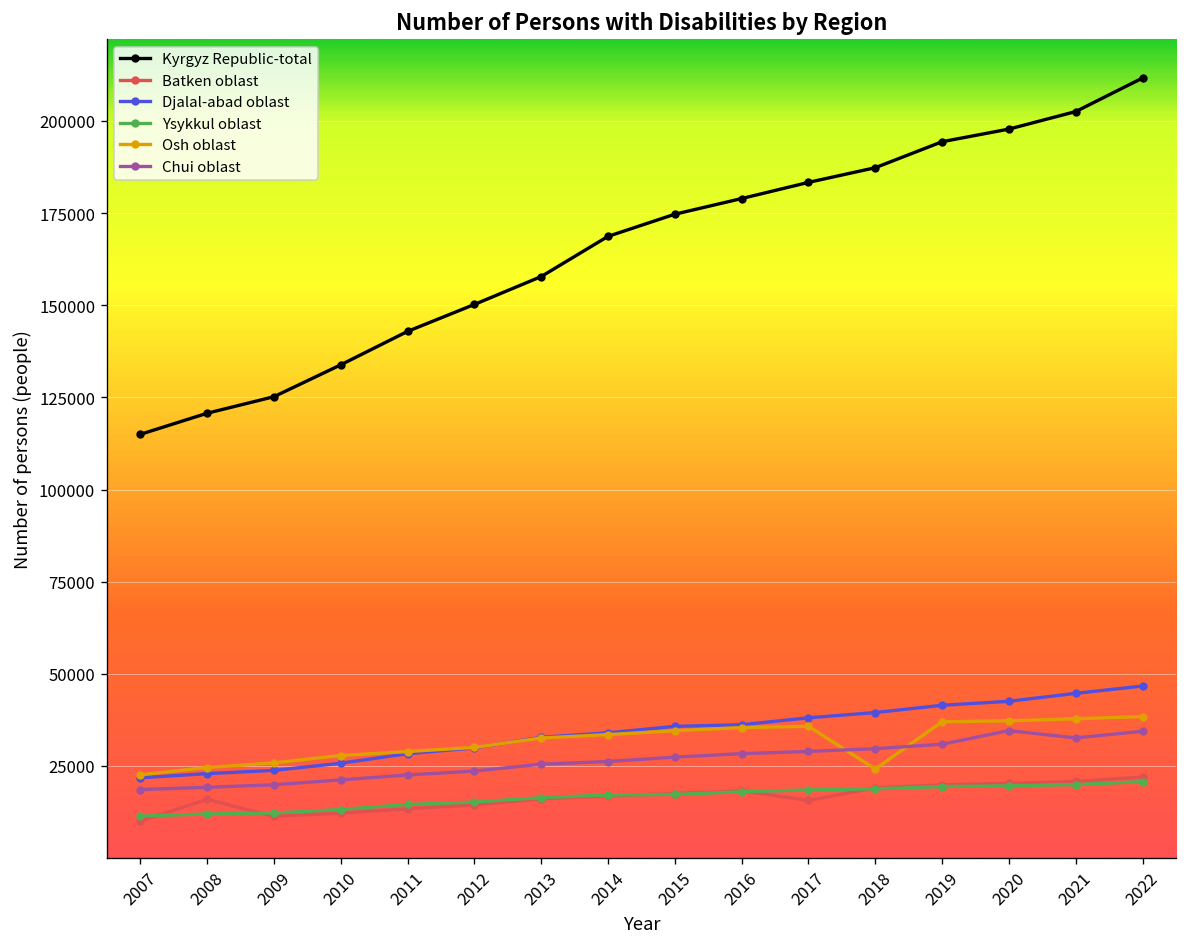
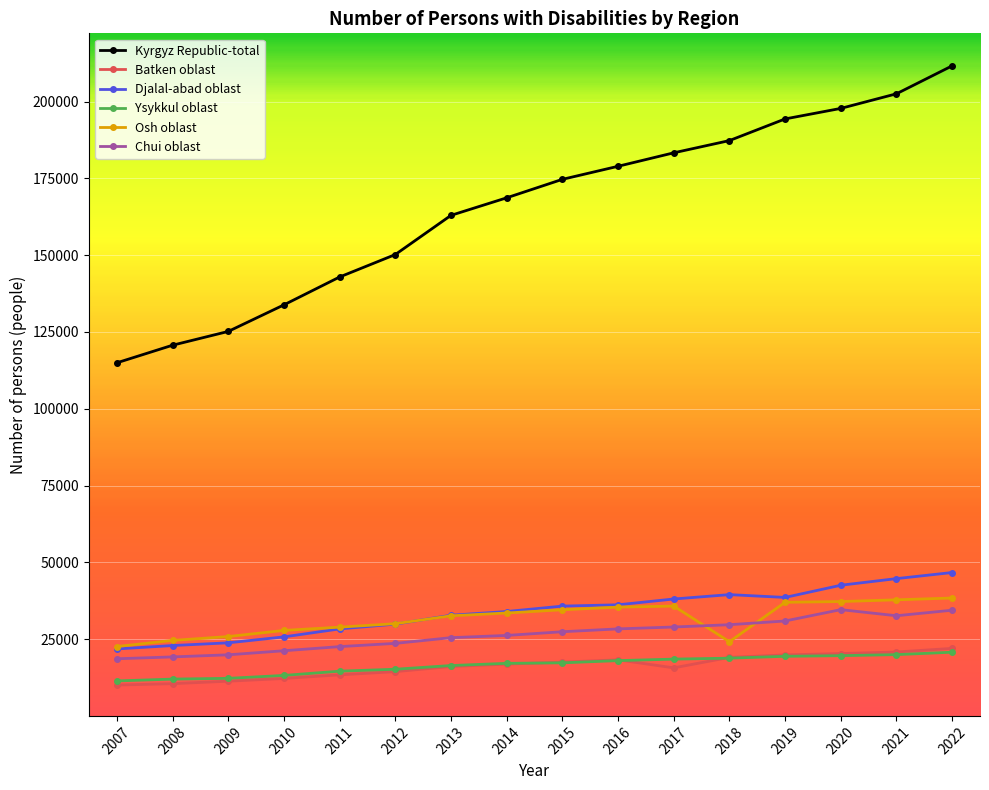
  {
    "Kyrgyz Republic-total": {
      "2007": 115000,
      "2008": 121000,
      "2009": 125000,
      "2010": 134000,
      "2011": 143000,
      "2012": 150000,
-     "2013": 158000,
+     "2013": 163000,
      "2014": 169000,
      "2015": 175000,
      "2016": 179000,
      "2017": 183000,
      "2018": 187000,
      "2019": 194000,
      "2020": 198000,
      "2021": 203000,
      "2022": 212000
    },
    "Batken oblast": {
      "2007": 10000,
-     "2008": 16000,
+     "2008": 10000,
      "2009": 11000,
      "2010": 12000,
      "2011": 13000,
      "2017": 16000,
      "2021": 21000,
      "2022": 22000
    },
    "Djalal-abad oblast": {
      "2008": 23000,
      "2009": 24000,
      "2010": 26000,
      "2015": 36000,
      "2017": 38000,
      "2018": 39000,
-     "2019": 41000,
+     "2019": 39000,
      "2020": 43000,
      "2021": 45000,
      "2022": 47000
    },
    "Ysykkul oblast": {
      "2007": 11000,
      "2008": 12000,
      "2009": 12000,
      "2010": 13000,
      "2011": 15000,
      "2017": 18000,
      "2021": 20000,
      "2022": 21000
    },
    "Osh oblast": {
      "2008": 25000,
      "2009": 26000,
      "2010": 28000,
      "2015": 35000,
      "2017": 36000,
      "2018": 24000,
      "2019": 37000,
      "2020": 37000,
      "2021": 38000,
      "2022": 38000
    },
    "Chui oblast": {
      "2007": 19000,
      "2008": 19000,
      "2009": 20000,
      "2010": 21000,
      "2011": 23000,
      "2012": 24000,
      "2013": 25000,
      "2014": 26000,
      "2015": 27000,
      "2016": 28000,
      "2017": 29000,
      "2018": 30000,
      "2019": 31000,
      "2020": 35000,
      "2021": 33000,
      "2022": 34000
    }
  }
